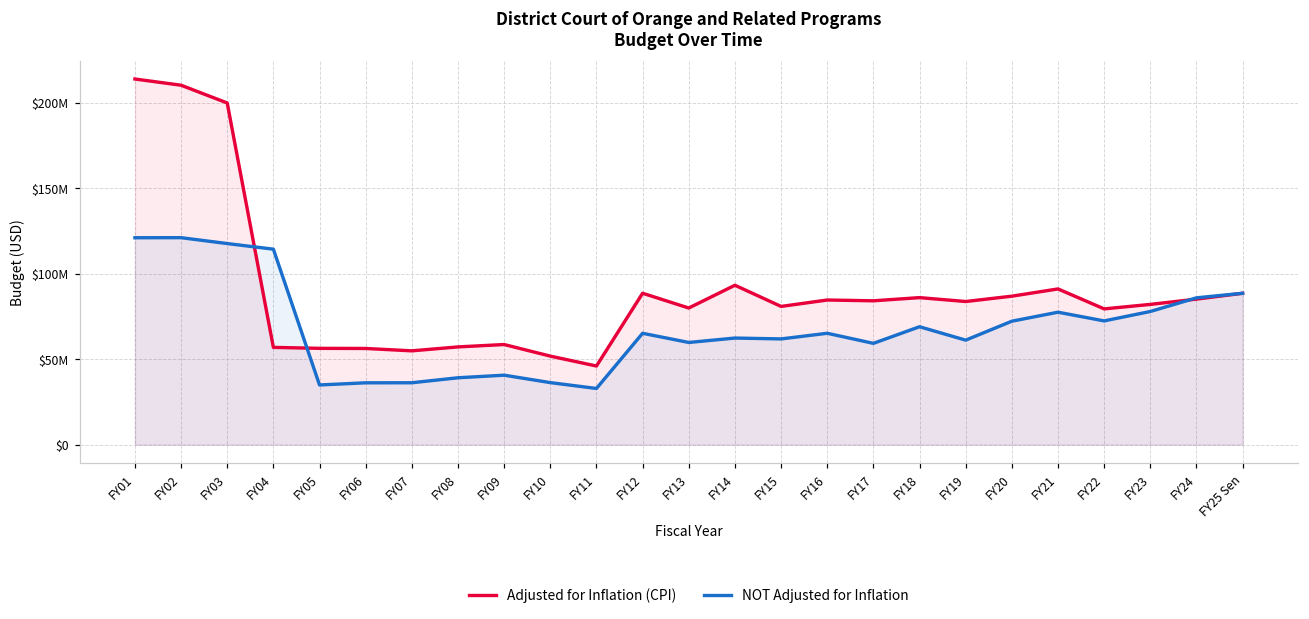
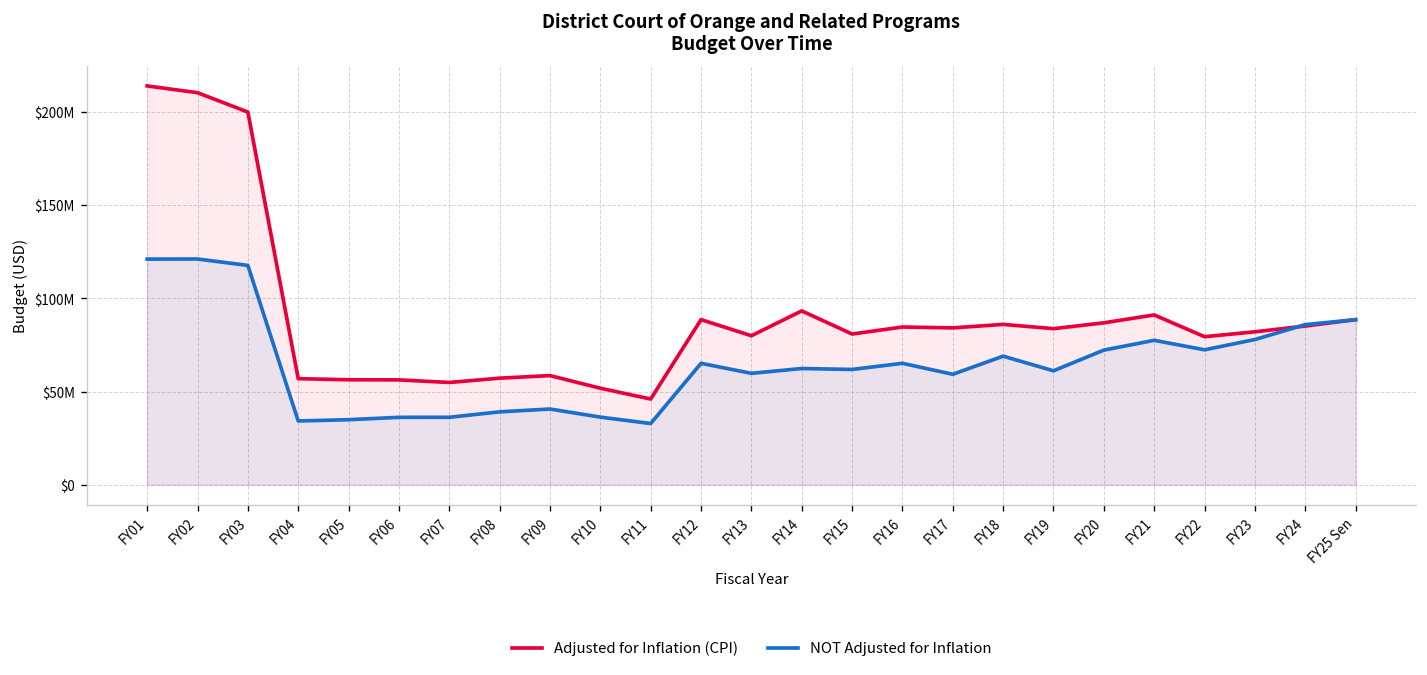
  {
    "Adjusted for Inflation (CPI)": {
      "FY01": "$214000000",
      "FY02": "$210000000",
      "FY03": "$200000000",
      "FY04": "$57000000",
      "FY05": "$56000000",
      "FY06": "$56000000",
      "FY07": "$55000000",
      "FY08": "$57000000",
      "FY09": "$59000000",
      "FY10": "$52000000",
      "FY11": "$46000000",
      "FY12": "$89000000",
      "FY13": "$80000000",
      "FY14": "$93000000",
      "FY15": "$81000000",
      "FY16": "$85000000",
      "FY17": "$84000000",
      "FY18": "$86000000",
      "FY19": "$84000000",
      "FY20": "$87000000",
      "FY21": "$91000000",
      "FY22": "$79000000",
      "FY23": "$82000000"
    },
    "NOT Adjusted for Inflation": {
      "FY01": "$121000000",
      "FY02": "$121000000",
      "FY03": "$118000000",
-     "FY04": "$114000000",
+     "FY04": "$34000000",
      "FY05": "$35000000",
      "FY06": "$36000000",
      "FY07": "$36000000",
      "FY08": "$39000000",
      "FY09": "$41000000",
      "FY10": "$36000000",
      "FY11": "$33000000",
      "FY12": "$65000000",
      "FY13": "$60000000",
      "FY14": "$62000000",
      "FY15": "$62000000",
      "FY16": "$65000000",
      "FY17": "$59000000",
      "FY18": "$69000000",
      "FY19": "$61000000",
      "FY20": "$72000000",
      "FY21": "$78000000",
      "FY22": "$72000000",
      "FY23": "$78000000"
    }
  }
